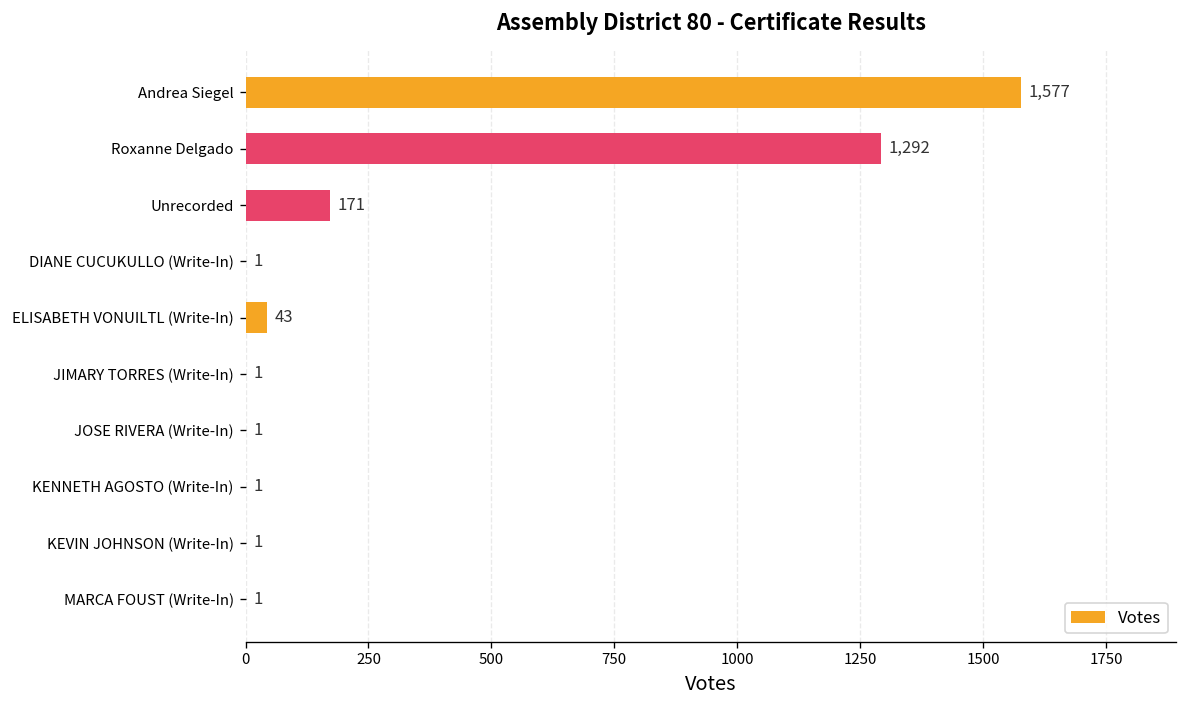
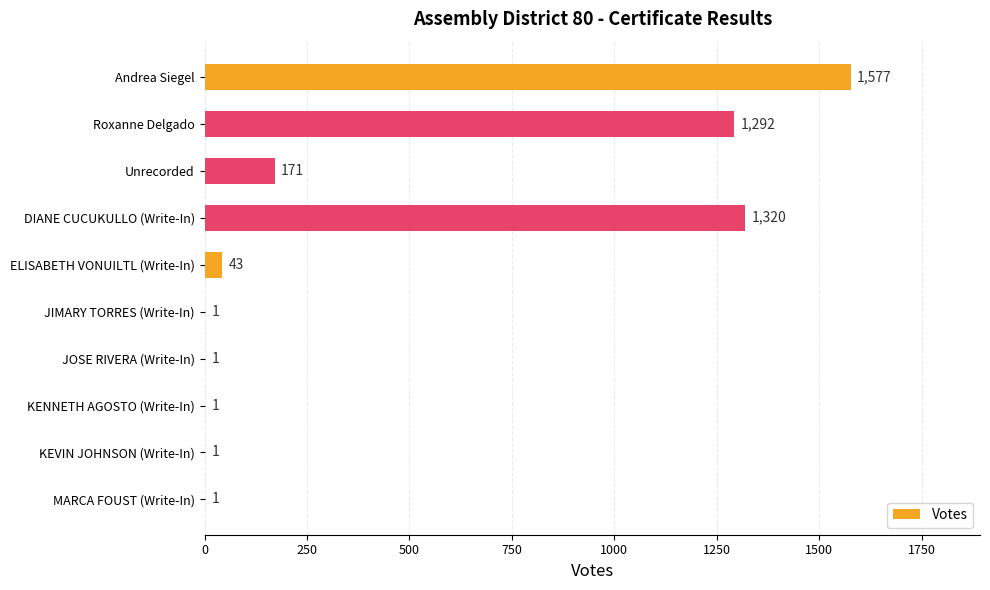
  {
    "Andrea Siegel": "1,577",
    "Roxanne Delgado": "1,292",
    "Unrecorded": "171",
-   "DIANE CUCUKULLO (Write-In)": "1",
+   "DIANE CUCUKULLO (Write-In)": "1,320",
    "ELISABETH VONUILTL (Write-In)": "43",
    "JIMARY TORRES (Write-In)": "1",
    "JOSE RIVERA (Write-In)": "1",
    "KENNETH AGOSTO (Write-In)": "1",
    "KEVIN JOHNSON (Write-In)": "1",
    "MARCA FOUST (Write-In)": "1"
  }
